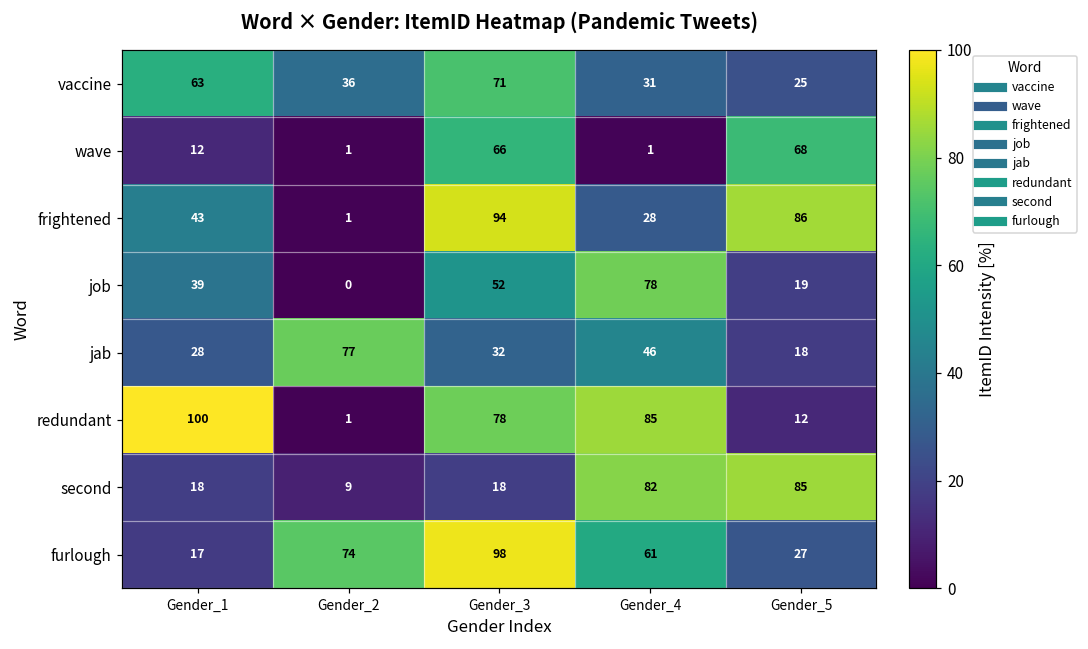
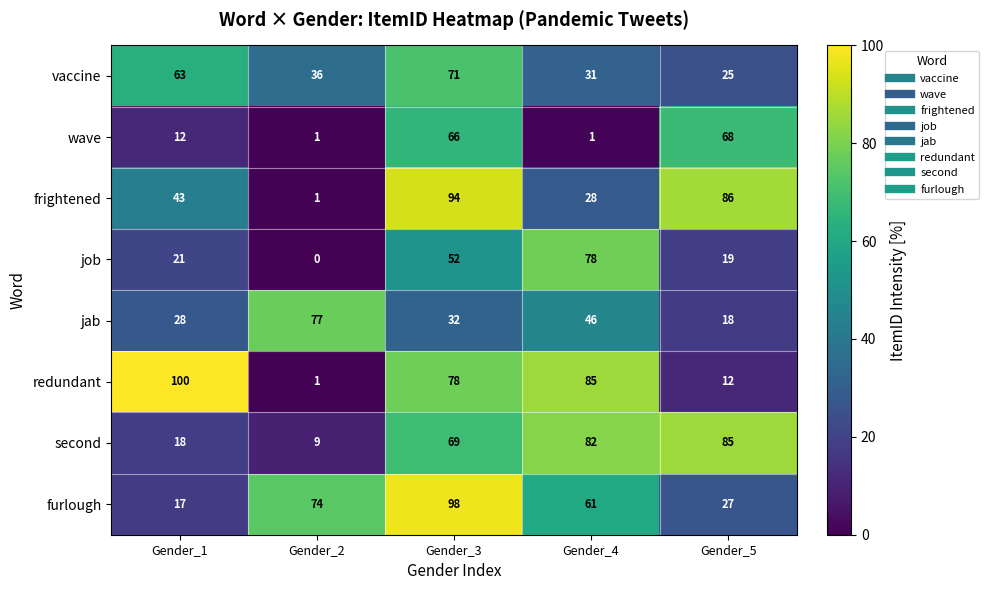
  {
    "vaccine": {
      "Gender_1": 63,
      "Gender_2": 36,
      "Gender_3": 71,
      "Gender_4": 31,
      "Gender_5": 25
    },
    "wave": {
      "Gender_1": 12,
      "Gender_2": 1,
      "Gender_3": 66,
      "Gender_4": 1,
      "Gender_5": 68
    },
    "frightened": {
      "Gender_1": 43,
      "Gender_2": 1,
      "Gender_3": 94,
      "Gender_4": 28,
      "Gender_5": 86
    },
    "job": {
-     "Gender_1": 39,
+     "Gender_1": 21,
      "Gender_2": 0,
      "Gender_3": 52,
      "Gender_4": 78,
      "Gender_5": 19
    },
    "jab": {
      "Gender_1": 28,
      "Gender_2": 77,
      "Gender_3": 32,
      "Gender_4": 46,
      "Gender_5": 18
    },
    "redundant": {
      "Gender_1": 100,
      "Gender_2": 1,
      "Gender_3": 78,
      "Gender_4": 85,
      "Gender_5": 12
    },
    "second": {
      "Gender_1": 18,
      "Gender_2": 9,
-     "Gender_3": 18,
+     "Gender_3": 69,
      "Gender_4": 82,
      "Gender_5": 85
    },
    "furlough": {
      "Gender_1": 17,
      "Gender_2": 74,
      "Gender_3": 98,
      "Gender_4": 61,
      "Gender_5": 27
    }
  }
